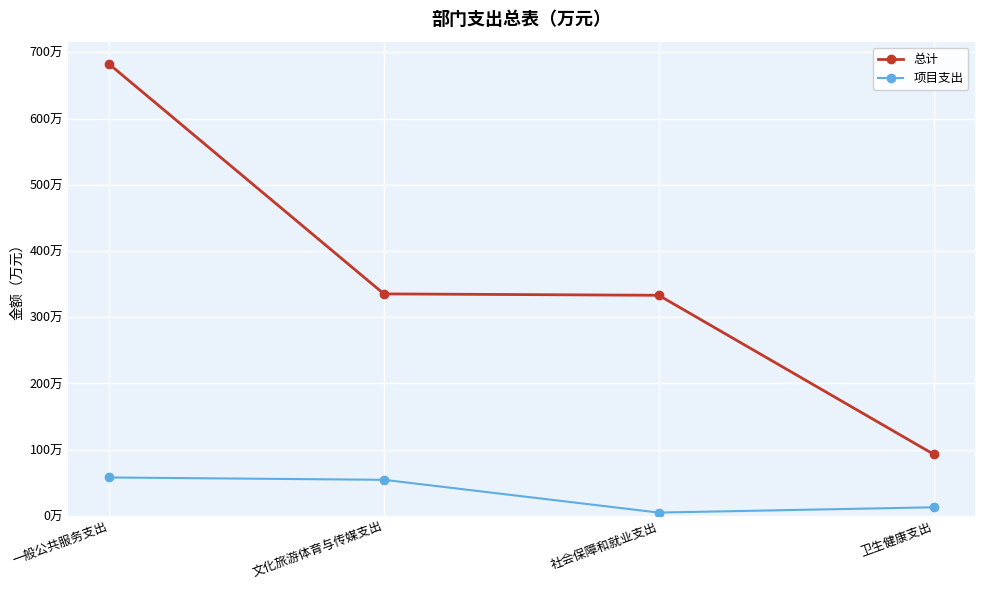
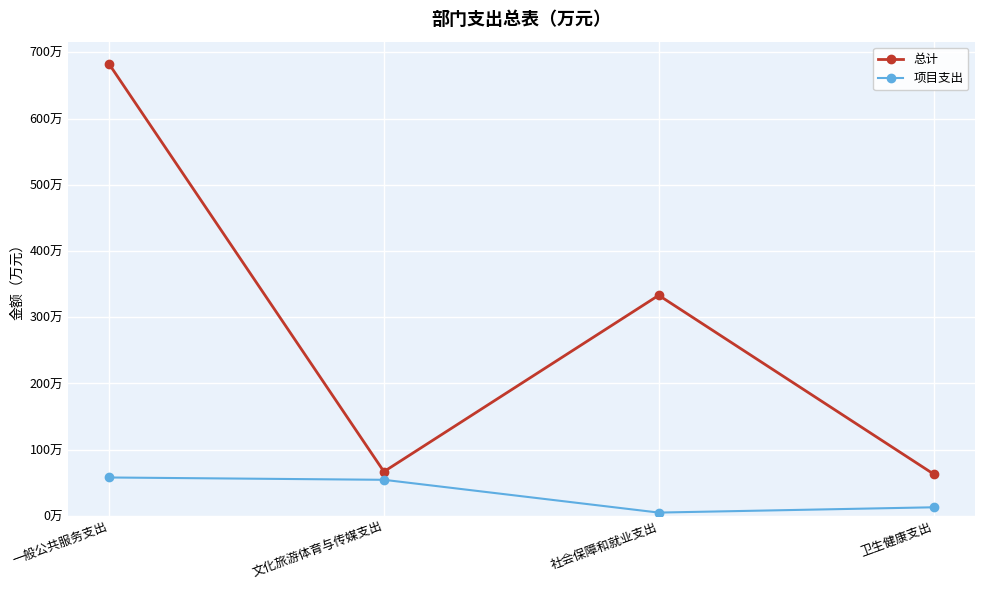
  {
    "总计": {
      "一般公共服务支出": "680万",
-     "文化旅游体育与传媒支出": "340万",
+     "文化旅游体育与传媒支出": "70万",
      "社会保障和就业支出": "330万",
-     "卫生健康支出": "90万"
+     "卫生健康支出": "60万"
    },
    "项目支出": {
      "一般公共服务支出": "60万",
      "文化旅游体育与传媒支出": "50万",
      "社会保障和就业支出": "10万",
      "卫生健康支出": "10万"
    }
  }
